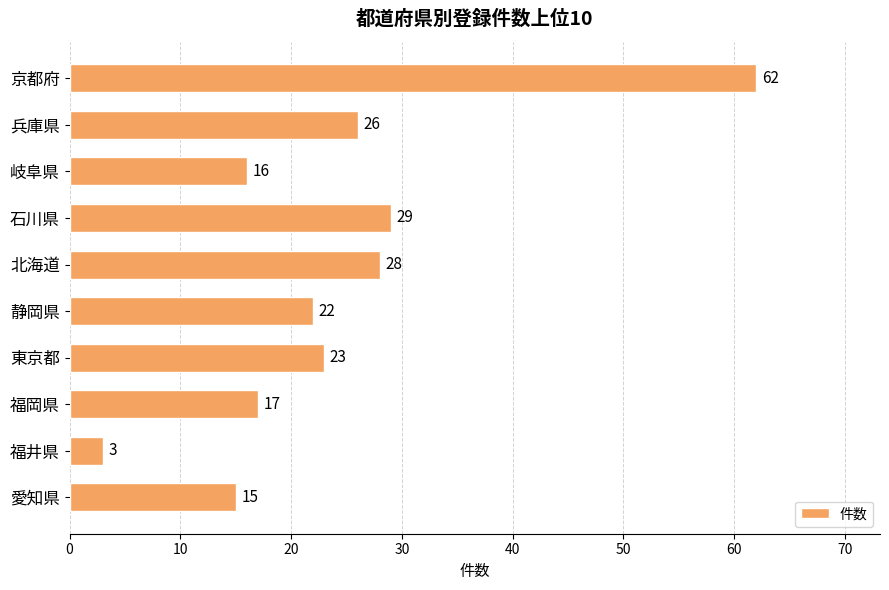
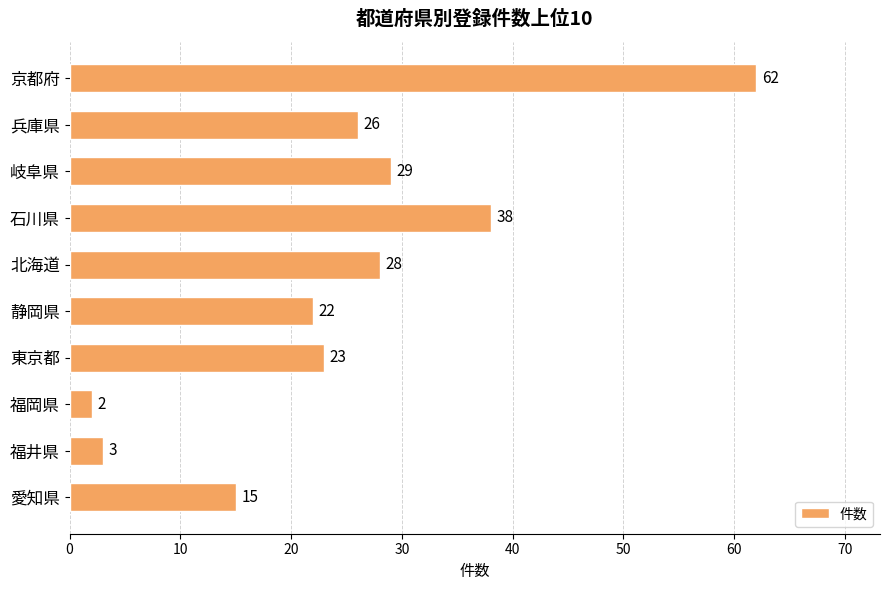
  {
    "京都府": 62,
    "兵庫県": 26,
-   "岐阜県": 16,
-   "石川県": 29,
+   "岐阜県": 29,
+   "石川県": 38,
    "北海道": 28,
    "静岡県": 22,
    "東京都": 23,
-   "福岡県": 17,
+   "福岡県": 2,
    "福井県": 3,
    "愛知県": 15
  }
